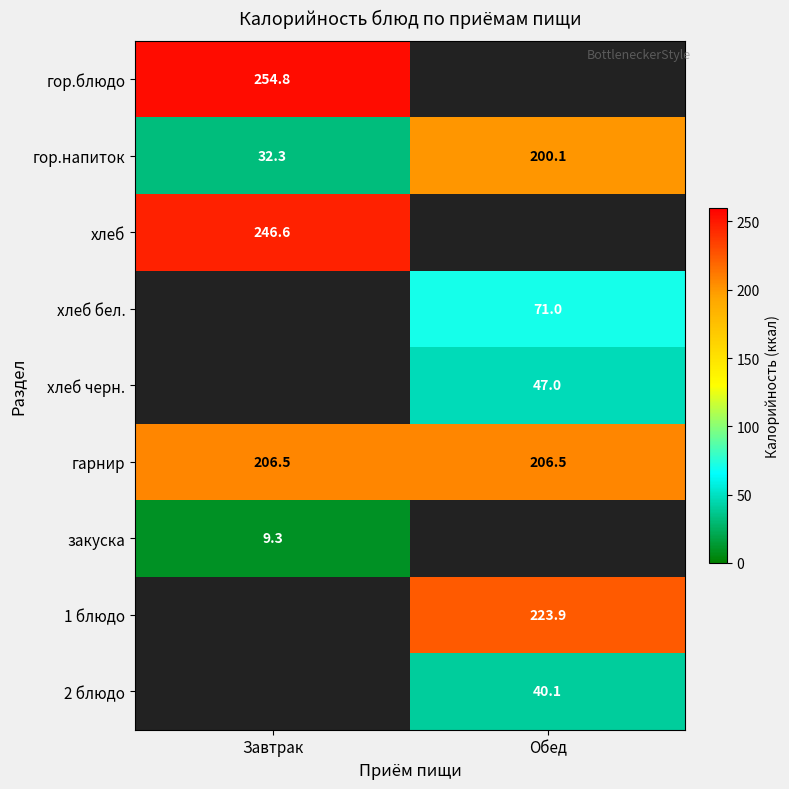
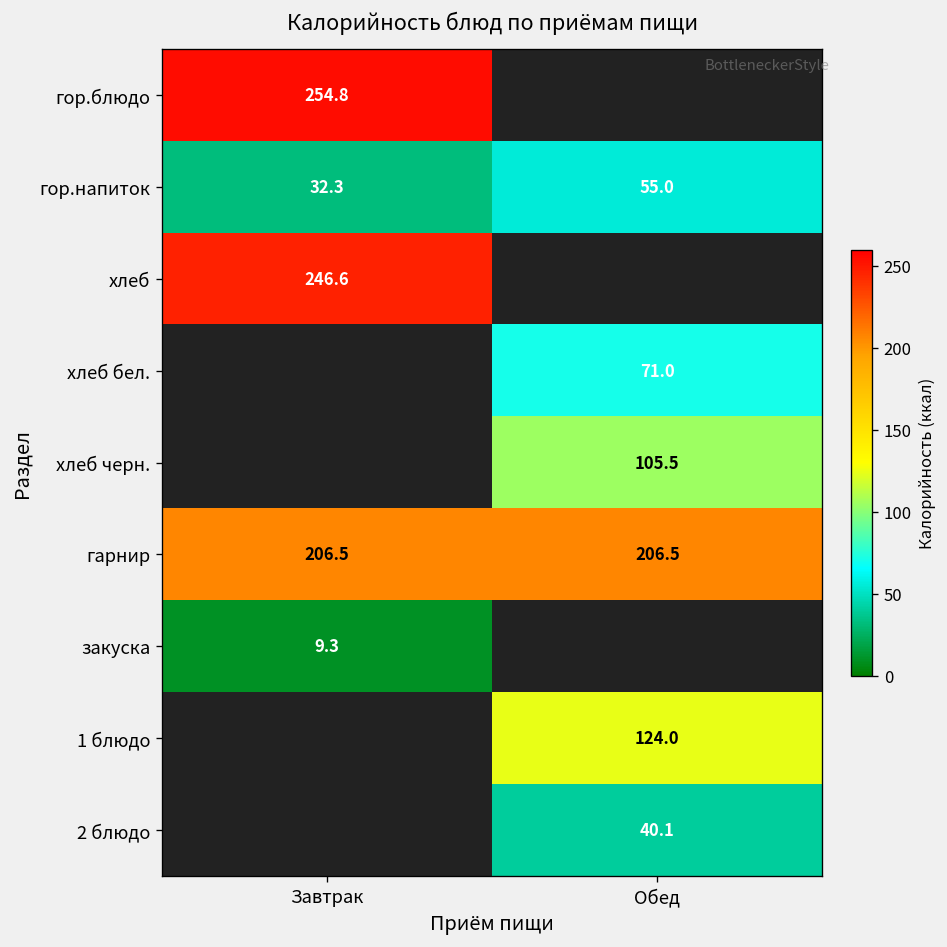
  {
    "гор.блюдо": {
      "Завтрак": 254.8
    },
    "гор.напиток": {
      "Завтрак": 32.3,
-     "Обед": 200.1
+     "Обед": 55.0
    },
    "хлеб": {
      "Завтрак": 246.6
    },
    "хлеб бел.": {
      "Обед": 71.0
    },
    "хлеб черн.": {
-     "Обед": 47.0
+     "Обед": 105.5
    },
    "гарнир": {
      "Завтрак": 206.5,
      "Обед": 206.5
    },
    "закуска": {
      "Завтрак": 9.3
    },
    "1 блюдо": {
-     "Обед": 223.9
+     "Обед": 124.0
    },
    "2 блюдо": {
      "Обед": 40.1
    }
  }
